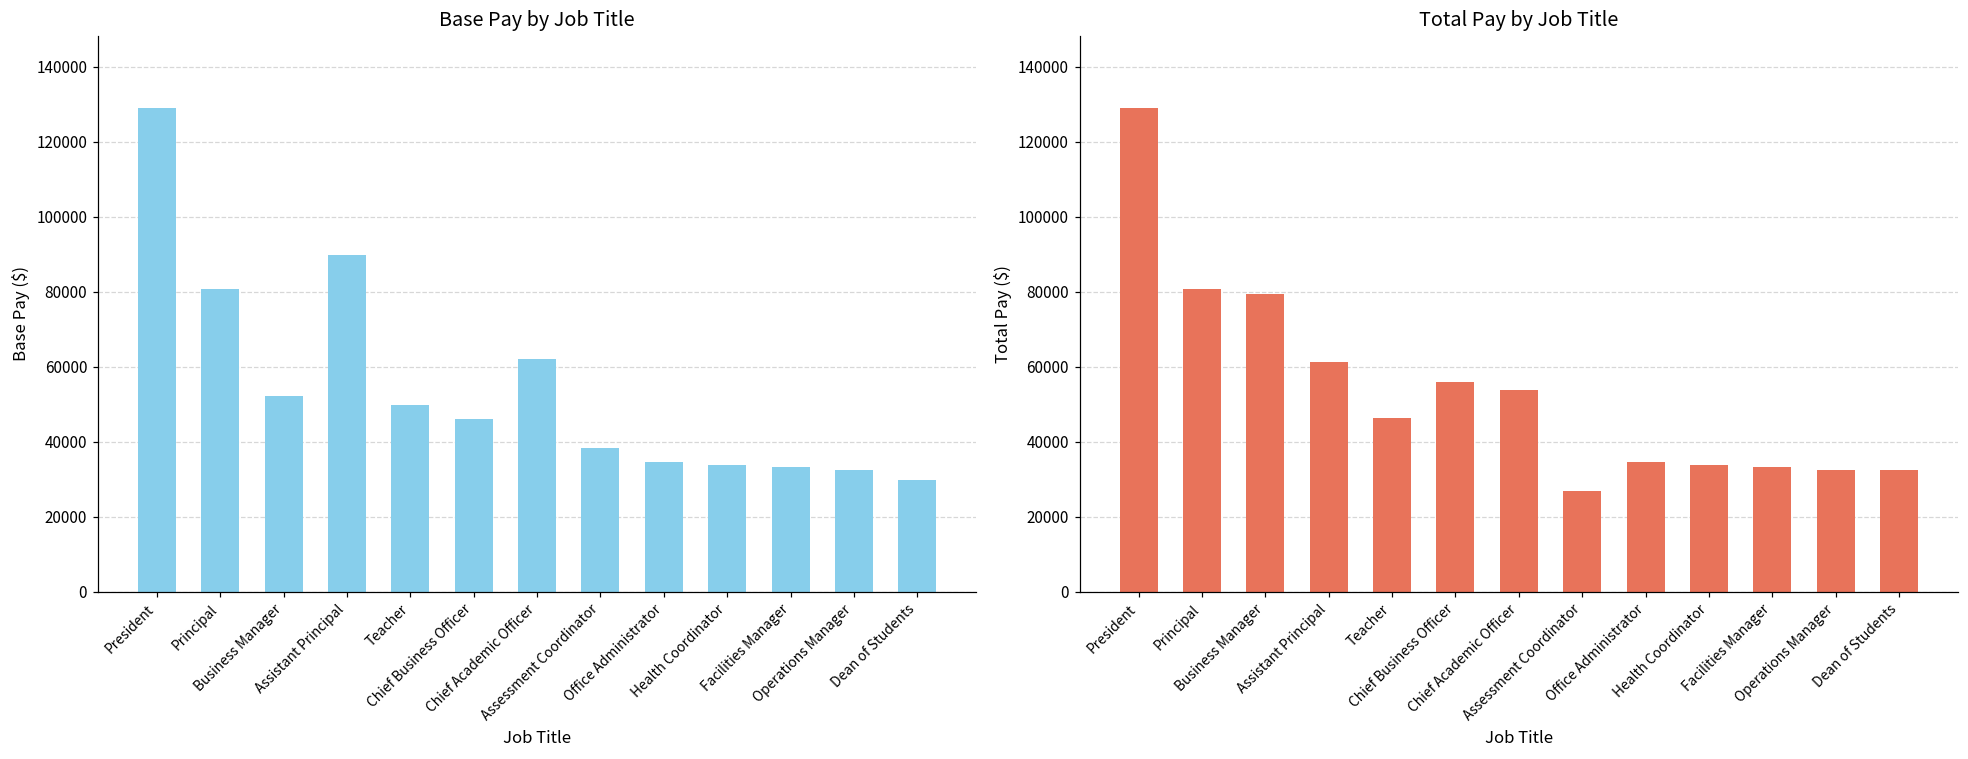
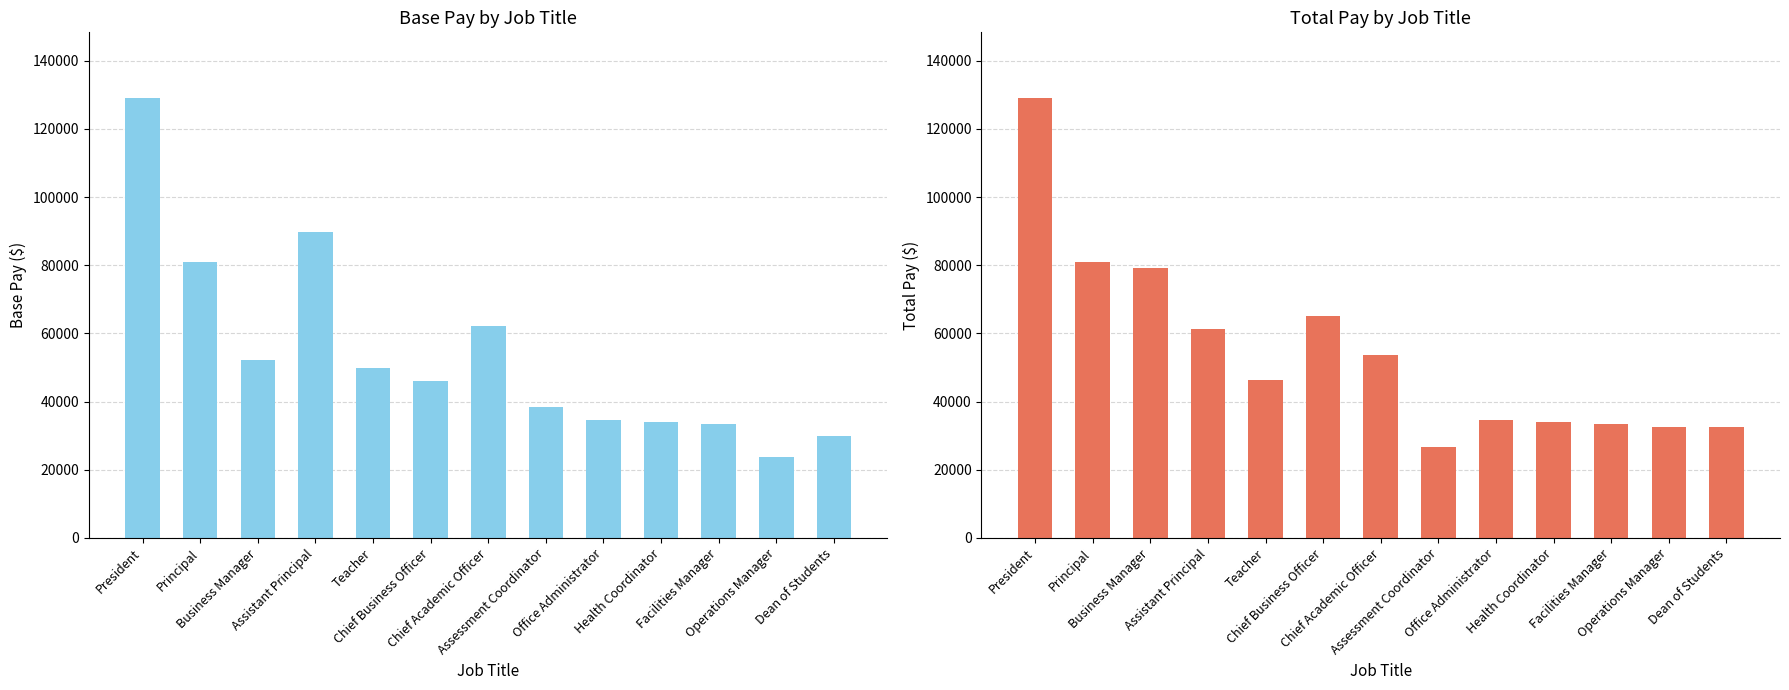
  {
    "Base Pay by Job Title": {
      "President": 129000,
      "Principal": 81000,
      "Business Manager": 52000,
      "Assistant Principal": 90000,
      "Teacher": 50000,
      "Chief Business Officer": 46000,
      "Chief Academic Officer": 62000,
      "Assessment Coordinator": 38000,
      "Office Administrator": 35000,
      "Health Coordinator": 34000,
      "Facilities Manager": 33000,
-     "Operations Manager": 32000,
+     "Operations Manager": 24000,
      "Dean of Students": 30000
    },
    "Total Pay by Job Title": {
      "President": 129000,
      "Principal": 81000,
      "Business Manager": 79000,
      "Assistant Principal": 61000,
      "Teacher": 46000,
-     "Chief Business Officer": 56000,
+     "Chief Business Officer": 65000,
      "Chief Academic Officer": 54000,
      "Assessment Coordinator": 27000,
      "Office Administrator": 35000,
      "Health Coordinator": 34000,
      "Facilities Manager": 33000,
      "Operations Manager": 32000,
      "Dean of Students": 32000
    }
  }
